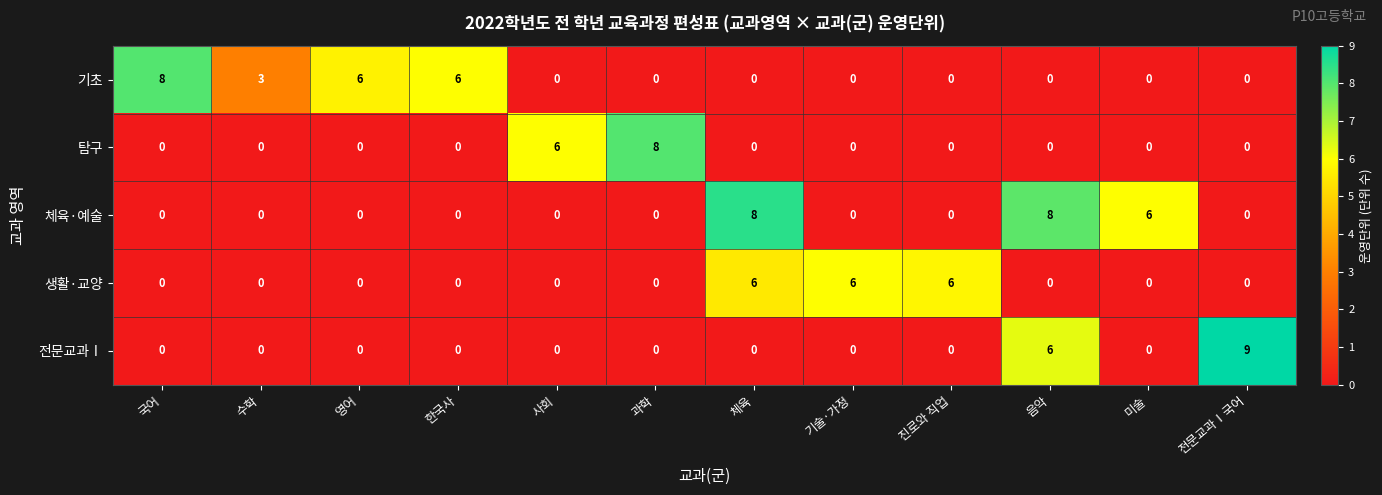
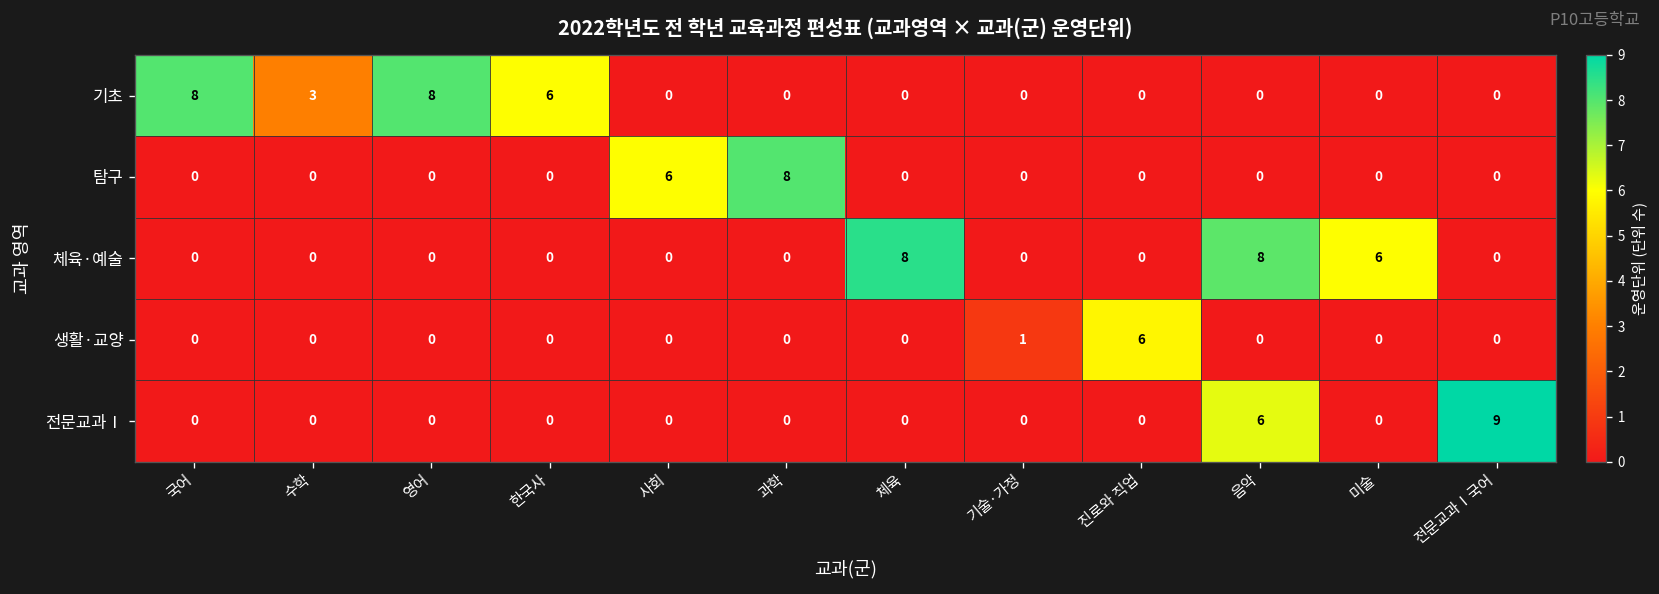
  {
    "기초": {
      "국어": 8,
      "수학": 3,
-     "영어": 6,
+     "영어": 8,
      "한국사": 6,
      "사회": 0,
      "과학": 0,
      "체육": 0,
      "기술·가정": 0,
      "진로와 직업": 0,
      "음악": 0,
      "미술": 0,
      "전문교과Ⅰ국어": 0
    },
    "탐구": {
      "국어": 0,
      "수학": 0,
      "영어": 0,
      "한국사": 0,
      "사회": 6,
      "과학": 8,
      "체육": 0,
      "기술·가정": 0,
      "진로와 직업": 0,
      "음악": 0,
      "미술": 0,
      "전문교과Ⅰ국어": 0
    },
    "체육·예술": {
      "국어": 0,
      "수학": 0,
      "영어": 0,
      "한국사": 0,
      "사회": 0,
      "과학": 0,
      "체육": 8,
      "기술·가정": 0,
      "진로와 직업": 0,
      "음악": 8,
      "미술": 6,
      "전문교과Ⅰ국어": 0
    },
    "생활·교양": {
      "국어": 0,
      "수학": 0,
      "영어": 0,
      "한국사": 0,
      "사회": 0,
      "과학": 0,
-     "체육": 6,
-     "기술·가정": 6,
+     "체육": 0,
+     "기술·가정": 1,
      "진로와 직업": 6,
      "음악": 0,
      "미술": 0,
      "전문교과Ⅰ국어": 0
    },
    "전문교과Ⅰ": {
      "국어": 0,
      "수학": 0,
      "영어": 0,
      "한국사": 0,
      "사회": 0,
      "과학": 0,
      "체육": 0,
      "기술·가정": 0,
      "진로와 직업": 0,
      "음악": 6,
      "미술": 0,
      "전문교과Ⅰ국어": 9
    }
  }
